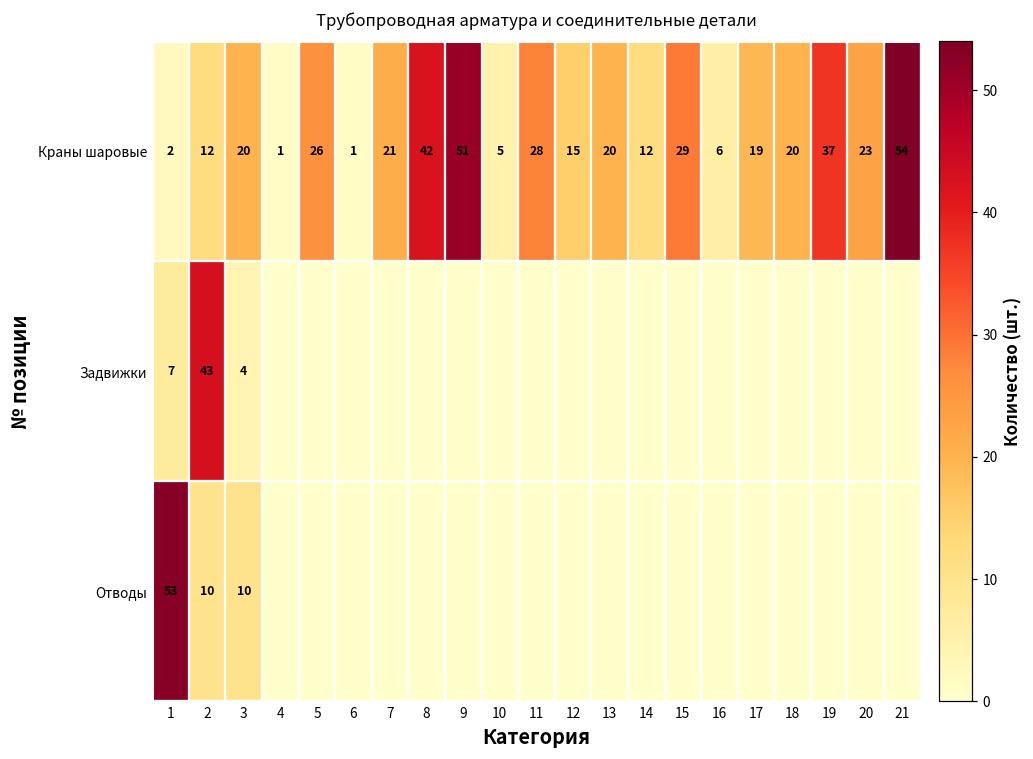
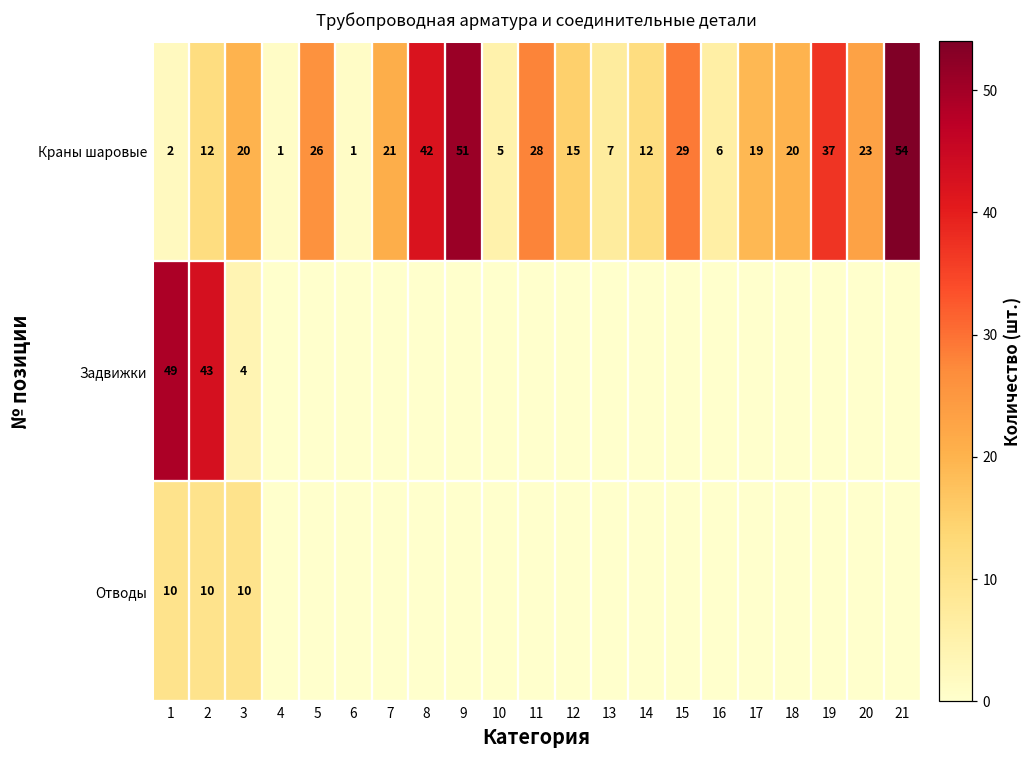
  {
    "Краны шаровые": {
      "1": 2,
      "2": 12,
      "3": 20,
      "4": 1,
      "5": 26,
      "6": 1,
      "7": 21,
      "8": 42,
      "9": 51,
      "10": 5,
      "11": 28,
      "12": 15,
-     "13": 20,
+     "13": 7,
      "14": 12,
      "15": 29,
      "16": 6,
      "17": 19,
      "18": 20,
      "19": 37,
      "20": 23,
      "21": 54
    },
    "Задвижки": {
-     "1": 7,
+     "1": 49,
      "2": 43,
      "3": 4
    },
    "Отводы": {
-     "1": 53,
+     "1": 10,
      "2": 10,
      "3": 10
    }
  }
